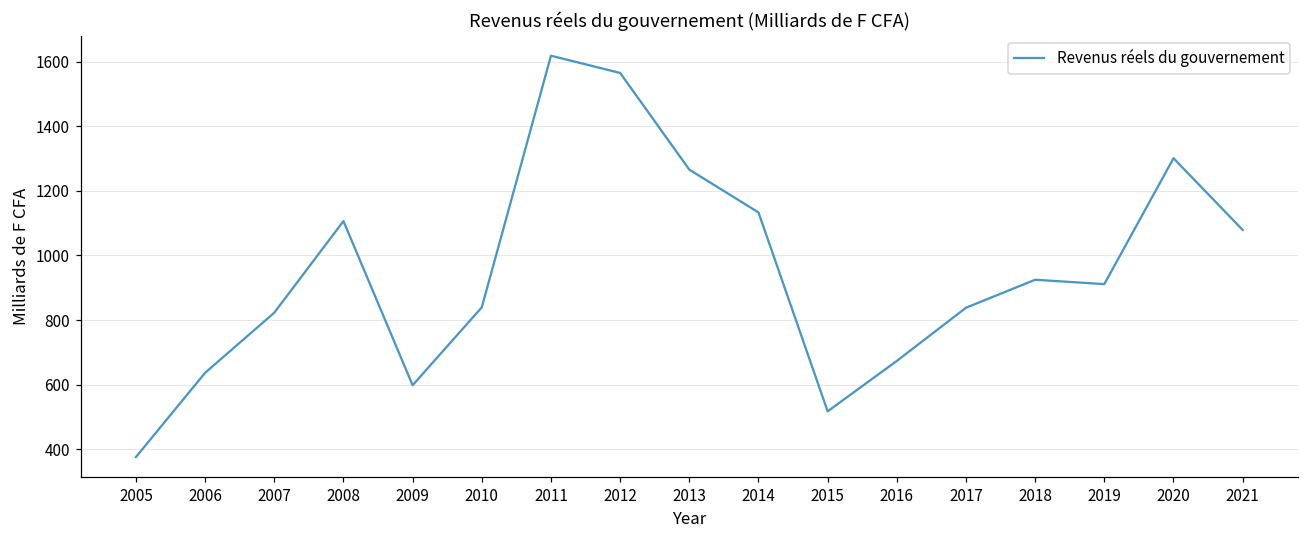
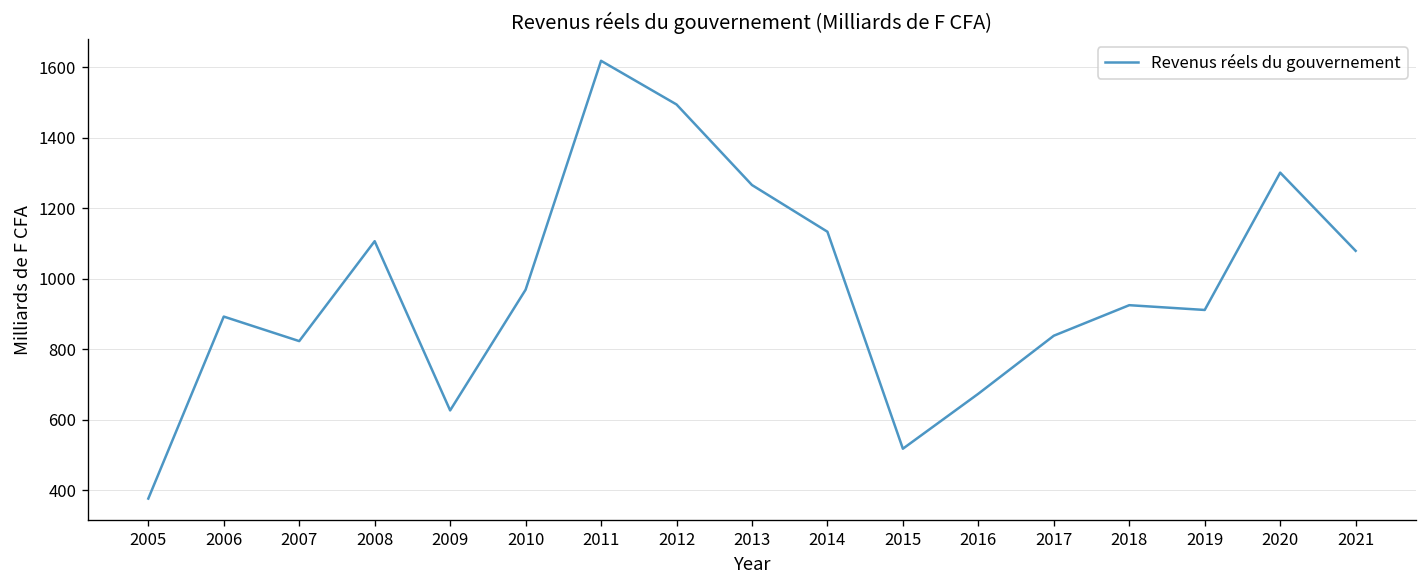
  {
    "2005": 380,
-   "2006": 640,
+   "2006": 890,
    "2007": 820,
    "2008": 1110,
-   "2009": 600,
-   "2010": 840,
+   "2009": 630,
+   "2010": 970,
    "2011": 1620,
-   "2012": 1570,
+   "2012": 1490,
    "2013": 1270,
    "2014": 1130,
    "2015": 520,
    "2016": 670,
    "2017": 840,
    "2018": 920,
    "2019": 910,
    "2020": 1300,
    "2021": 1080
  }
